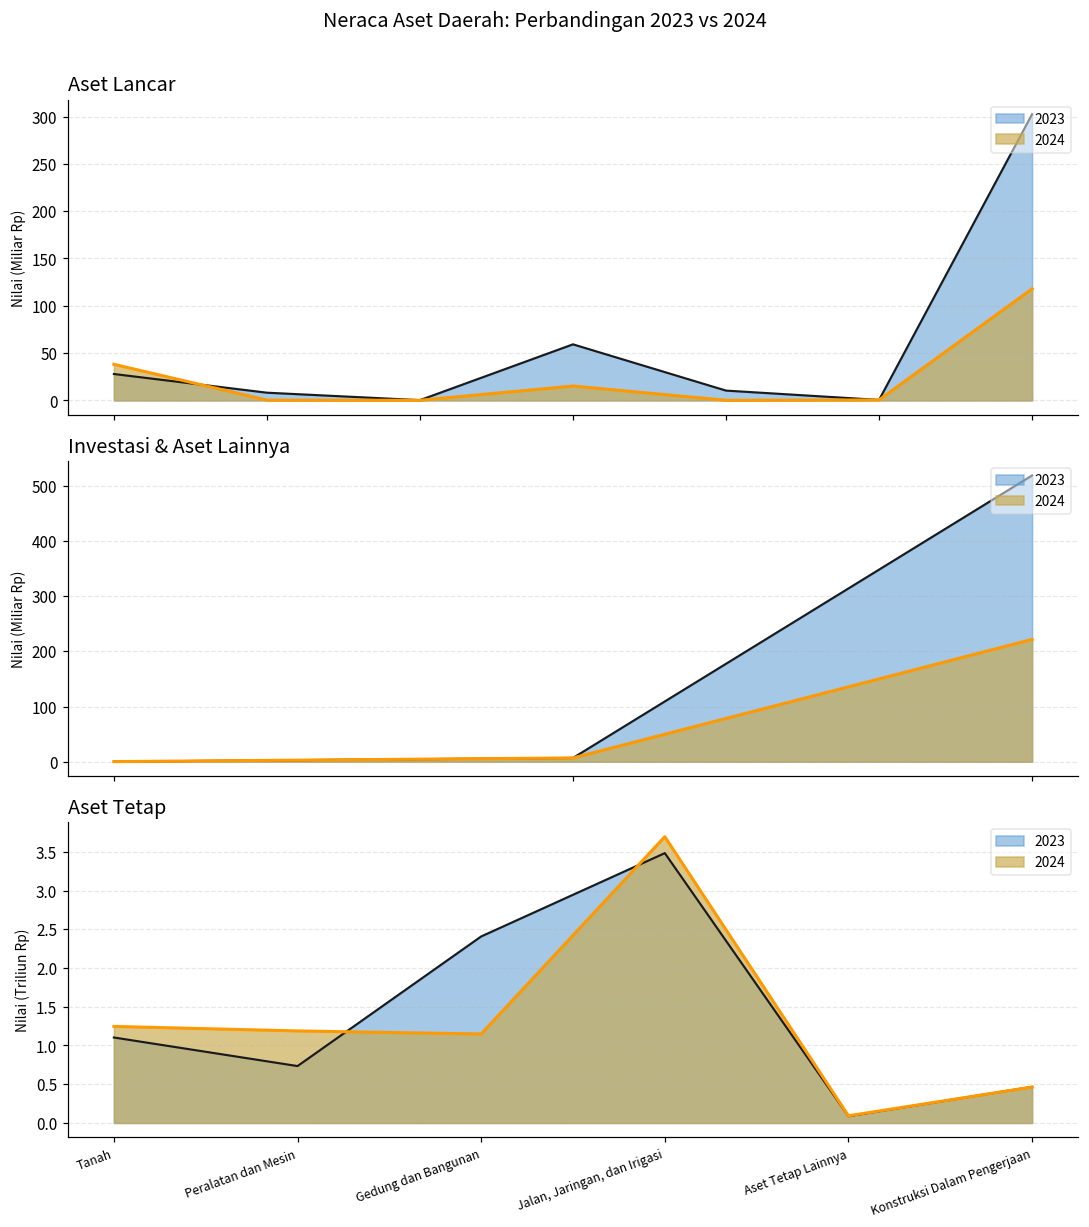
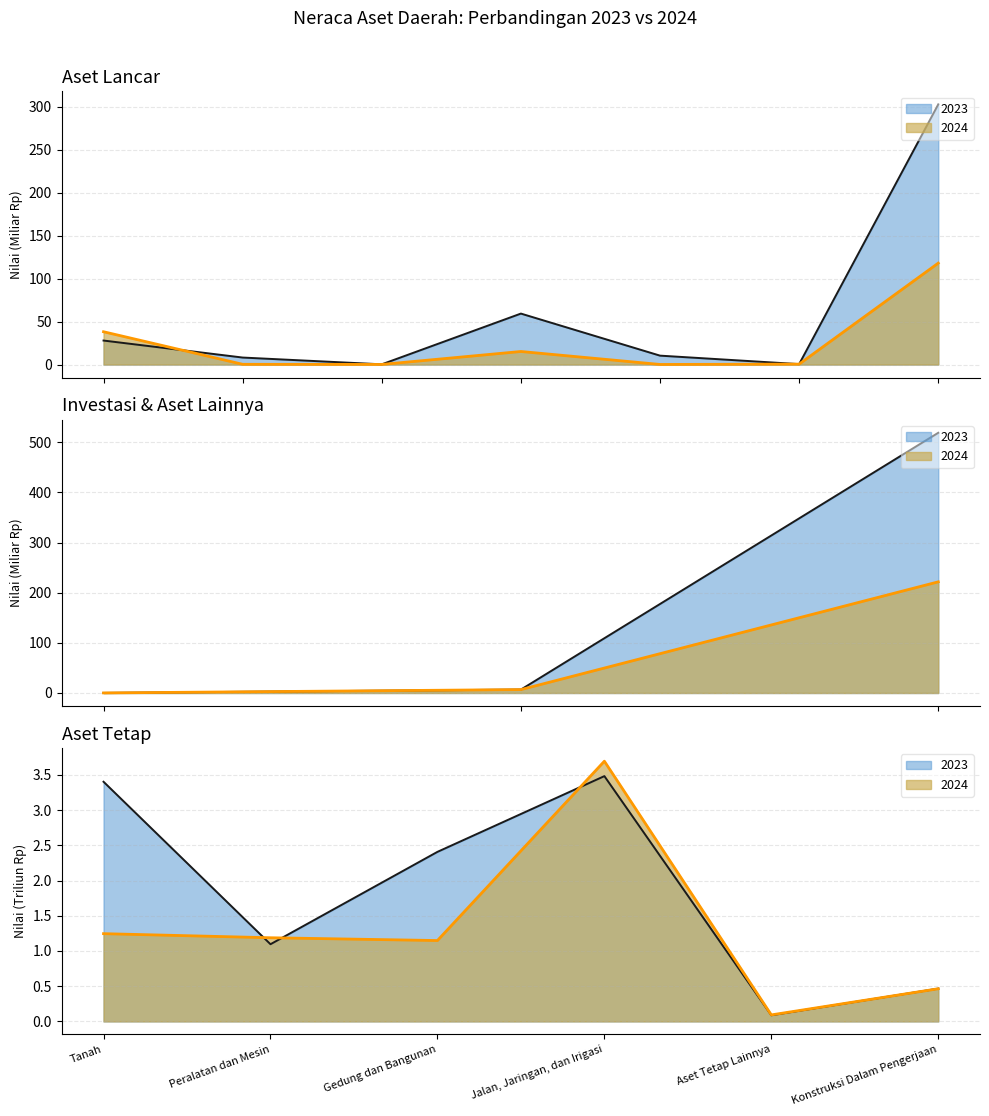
  {
    "Aset Tetap": {
      "2023": {
-       "Tanah": 1.1,
-       "Peralatan dan Mesin": 0.7,
+       "Tanah": 3.4,
+       "Peralatan dan Mesin": 1.1,
        "Gedung dan Bangunan": 2.4,
        "Jalan, Jaringan, dan Irigasi": 3.5
      },
      "2024": {
        "Tanah": 1.2,
        "Peralatan dan Mesin": 1.2,
        "Gedung dan Bangunan": 1.1,
        "Jalan, Jaringan, dan Irigasi": 3.7
      }
    }
  }
